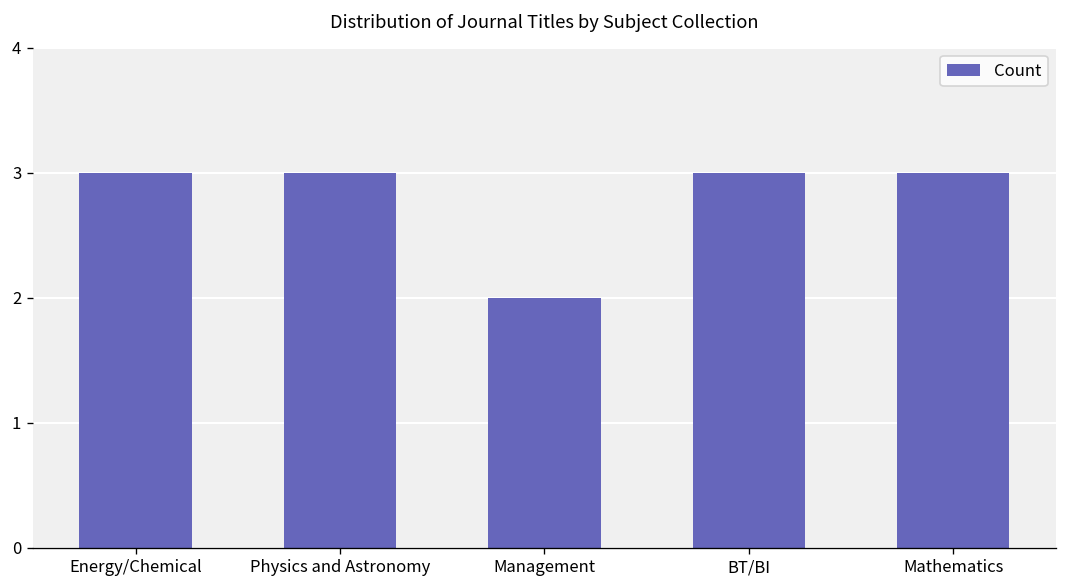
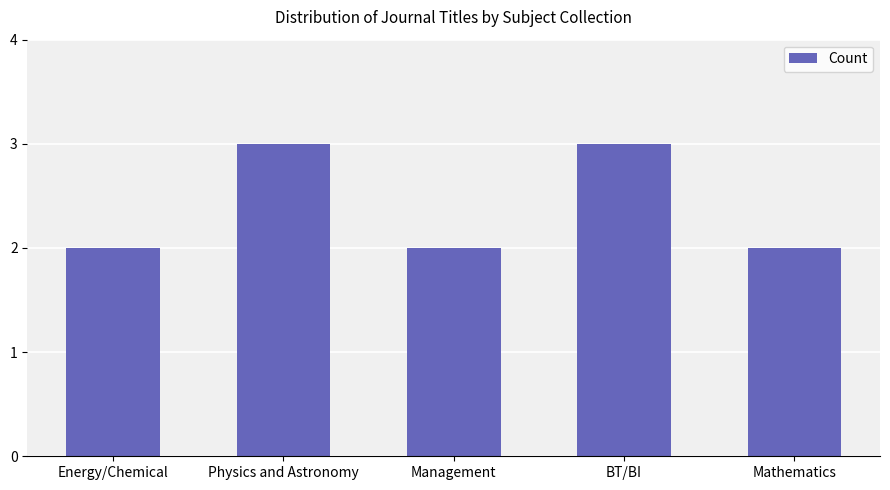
  {
-   "Energy/Chemical": 3,
+   "Energy/Chemical": 2,
    "Physics and Astronomy": 3,
    "Management": 2,
    "BT/BI": 3,
-   "Mathematics": 3
+   "Mathematics": 2
  }
